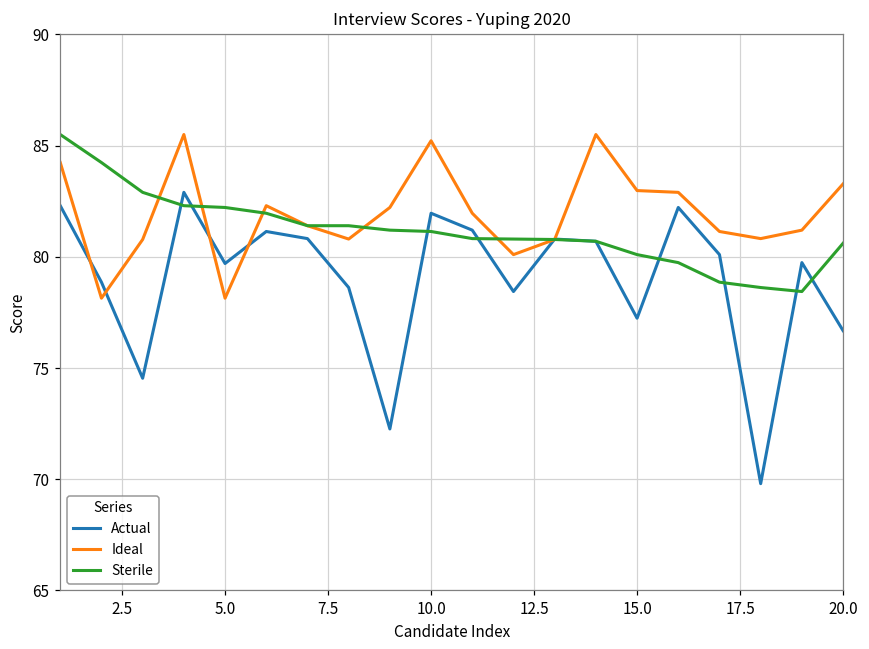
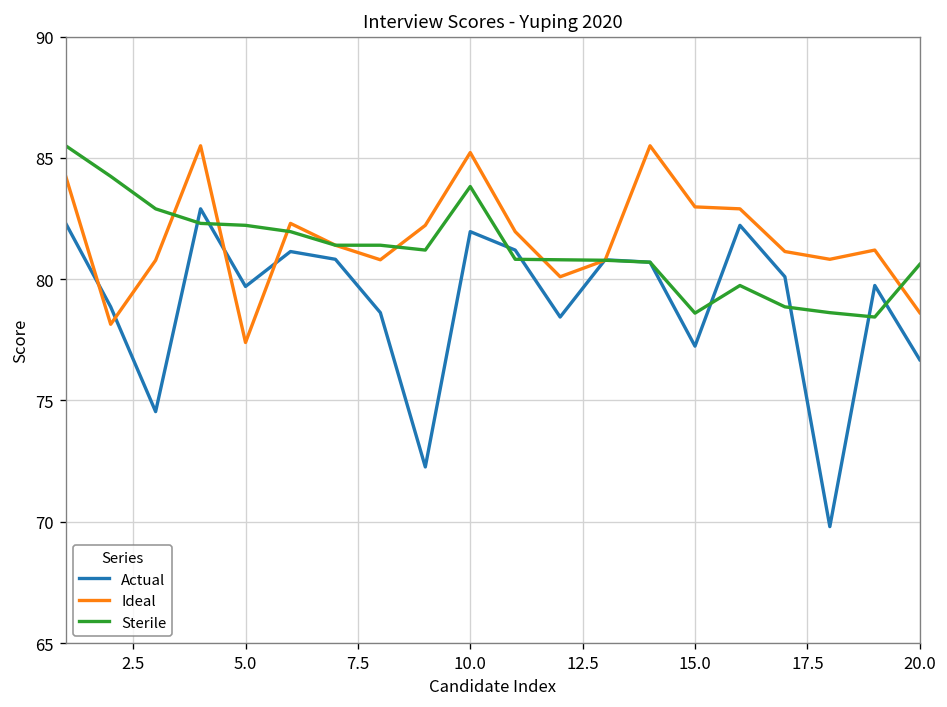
  {
    "Actual": {
      "5.0": 79.7,
      "10.0": 82.0,
      "15.0": 77.2,
      "20.0": 76.7
    },
    "Ideal": {
-     "5.0": 78.1,
+     "5.0": 77.4,
      "10.0": 85.2,
      "15.0": 83.0,
-     "20.0": 83.3
+     "20.0": 78.6
    },
    "Sterile": {
      "5.0": 82.2,
-     "10.0": 81.1,
-     "15.0": 80.1,
+     "10.0": 83.8,
+     "15.0": 78.6,
      "20.0": 80.6
    }
  }
